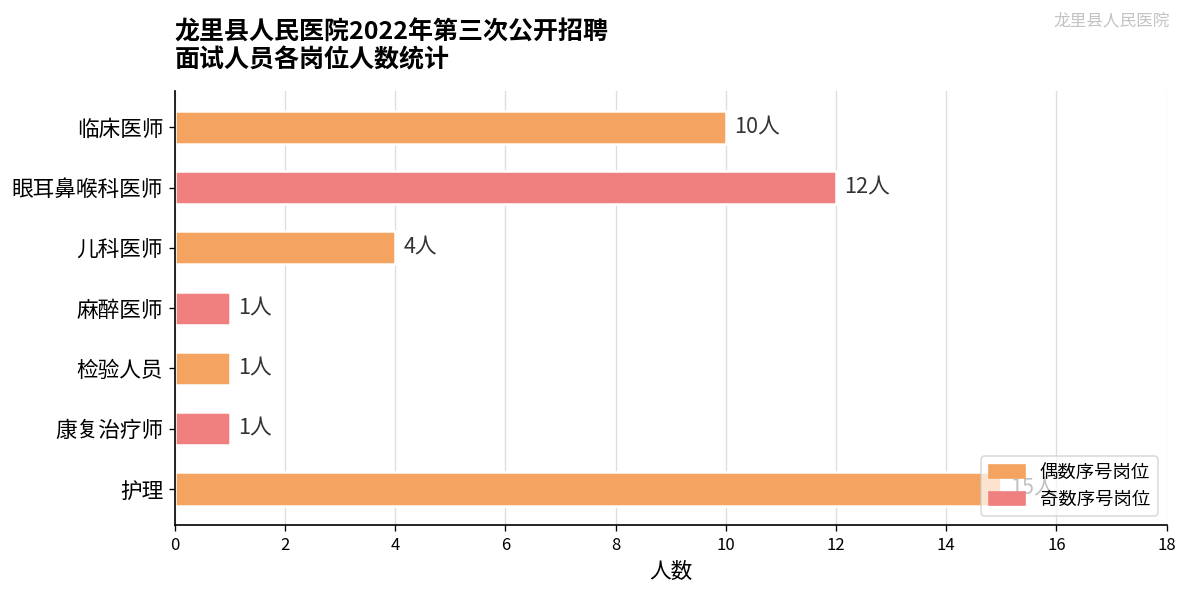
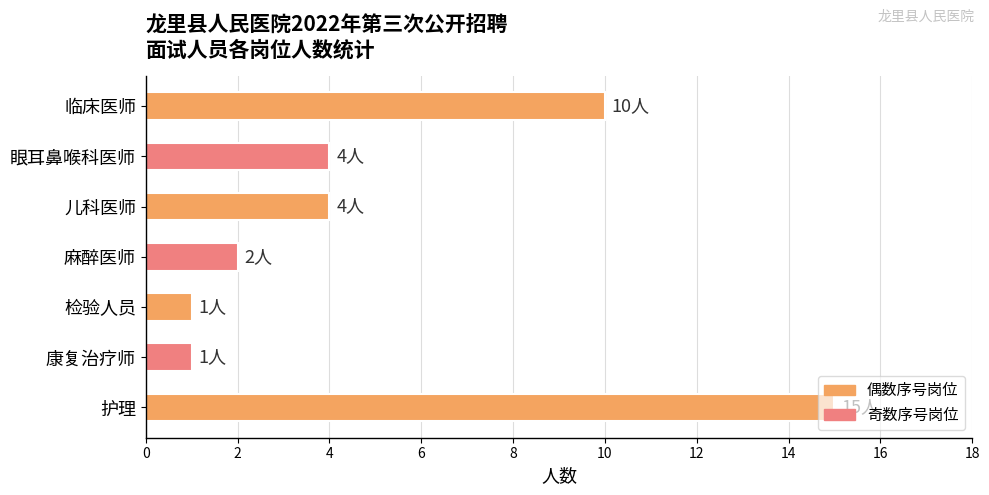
  {
    "临床医师": "10人",
-   "眼耳鼻喉科医师": "12人",
+   "眼耳鼻喉科医师": "4人",
    "儿科医师": "4人",
-   "麻醉医师": "1人",
+   "麻醉医师": "2人",
    "检验人员": "1人",
    "康复治疗师": "1人"
  }
